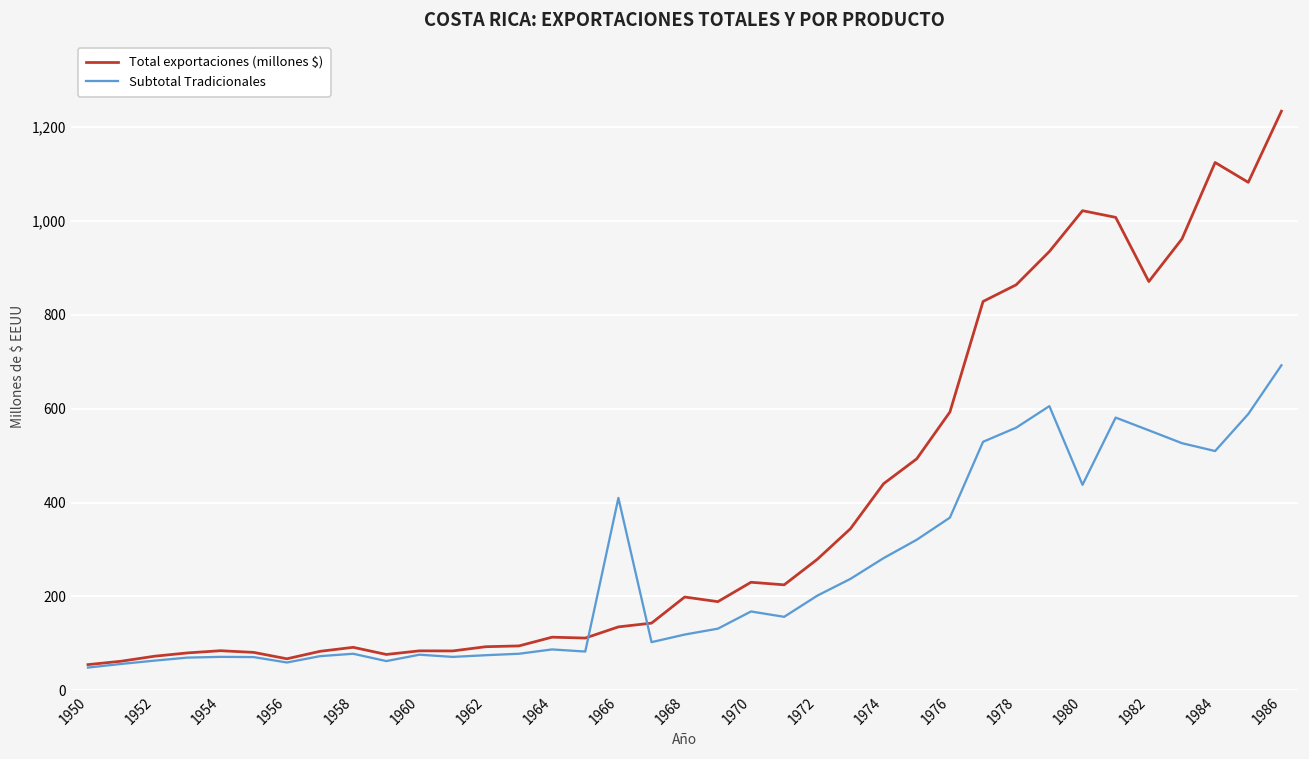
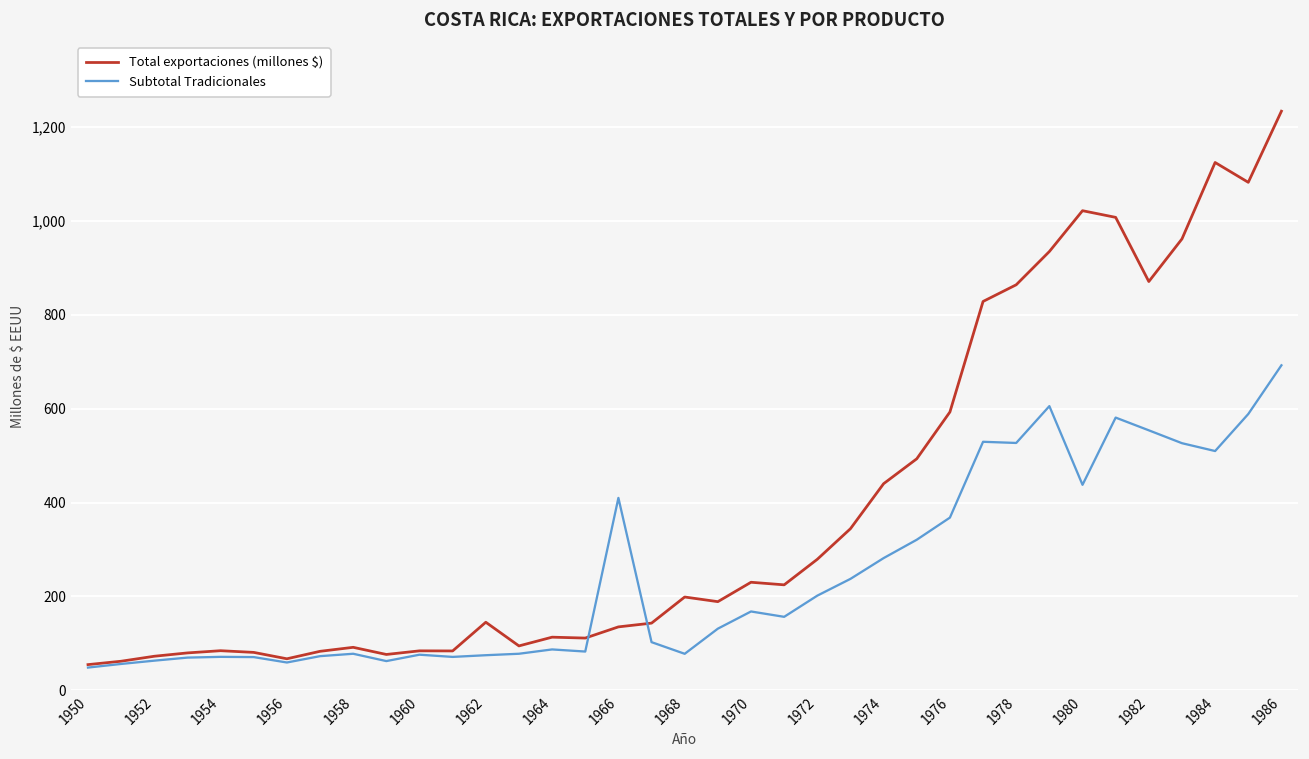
  {
    "Total exportaciones (millones $)": {
      "1950": "60",
      "1952": "70",
      "1954": "80",
      "1956": "70",
      "1958": "90",
      "1960": "80",
-     "1962": "90",
+     "1962": "150",
      "1964": "110",
      "1966": "140",
      "1968": "200",
      "1970": "230",
      "1972": "280",
      "1974": "440",
      "1976": "590",
      "1978": "860",
      "1980": "1,020",
      "1982": "870",
      "1984": "1,120",
      "1986": "1,230"
    },
    "Subtotal Tradicionales": {
      "1950": "50",
      "1952": "60",
      "1954": "70",
      "1956": "60",
      "1958": "80",
      "1960": "80",
      "1962": "80",
      "1964": "90",
      "1966": "410",
-     "1968": "120",
+     "1968": "80",
      "1970": "170",
      "1972": "200",
      "1974": "280",
      "1976": "370",
-     "1978": "560",
+     "1978": "530",
      "1980": "440",
      "1982": "550",
      "1984": "510",
      "1986": "690"
    }
  }
